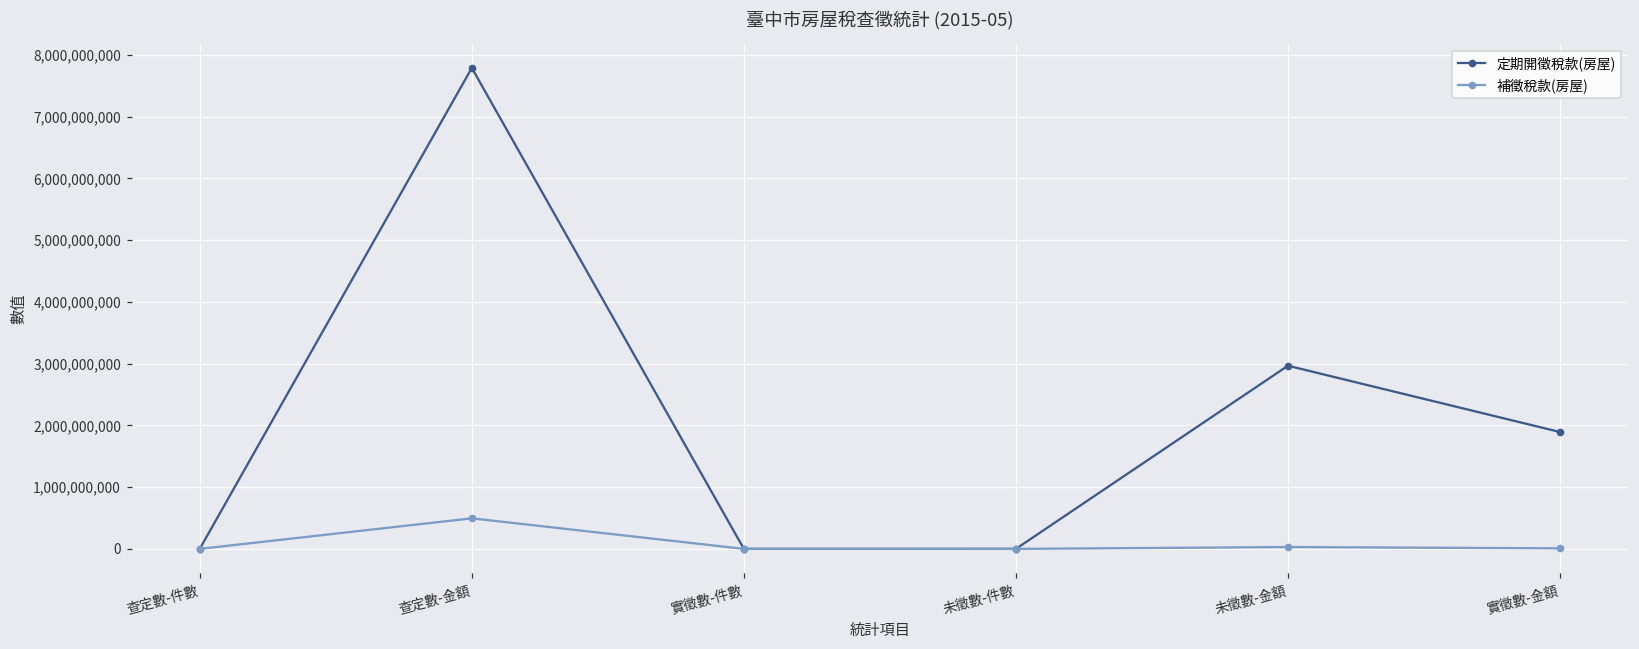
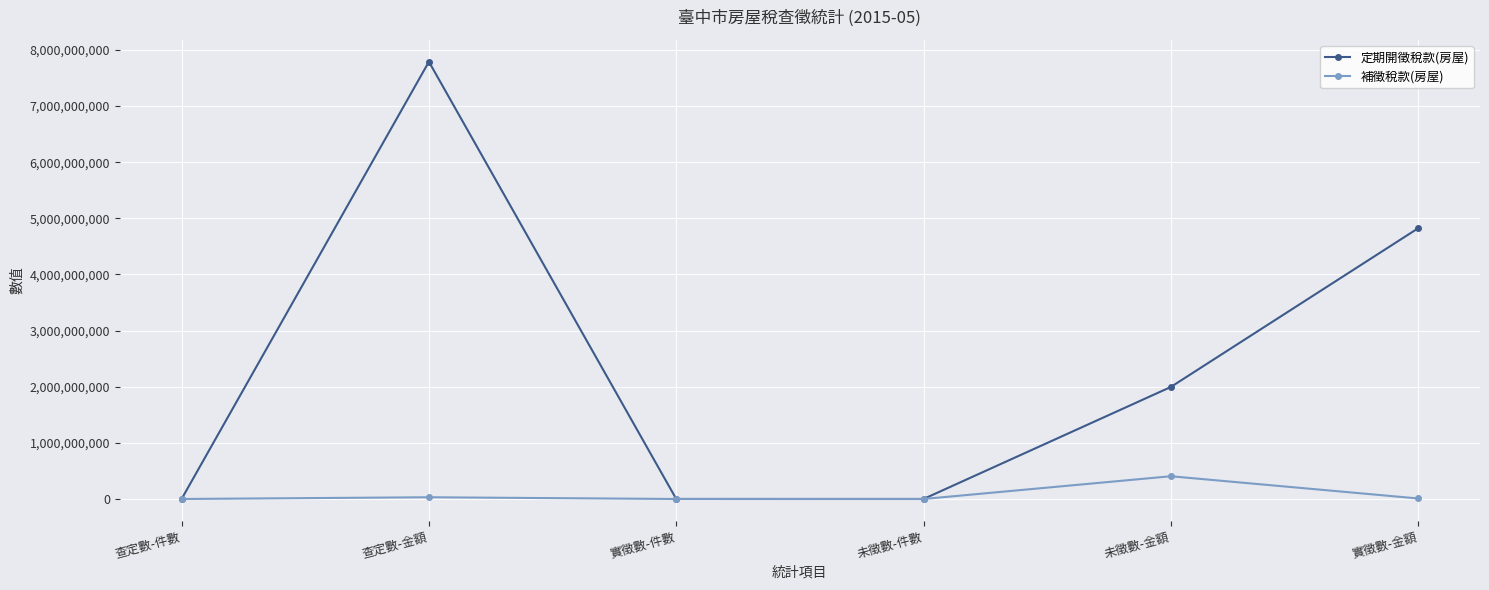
  {
    "定期開徵稅款(房屋)": {
      "查定數-金額": "7,800,000,000",
-     "未徵數-金額": "3,000,000,000",
-     "實徵數-金額": "1,900,000,000"
+     "未徵數-金額": "2,000,000,000",
+     "實徵數-金額": "4,800,000,000"
    },
    "補徵稅款(房屋)": {
-     "查定數-金額": "500,000,000",
-     "未徵數-金額": "0",
+     "查定數-金額": "0",
+     "未徵數-金額": "400,000,000",
      "實徵數-金額": "0"
    }
  }
